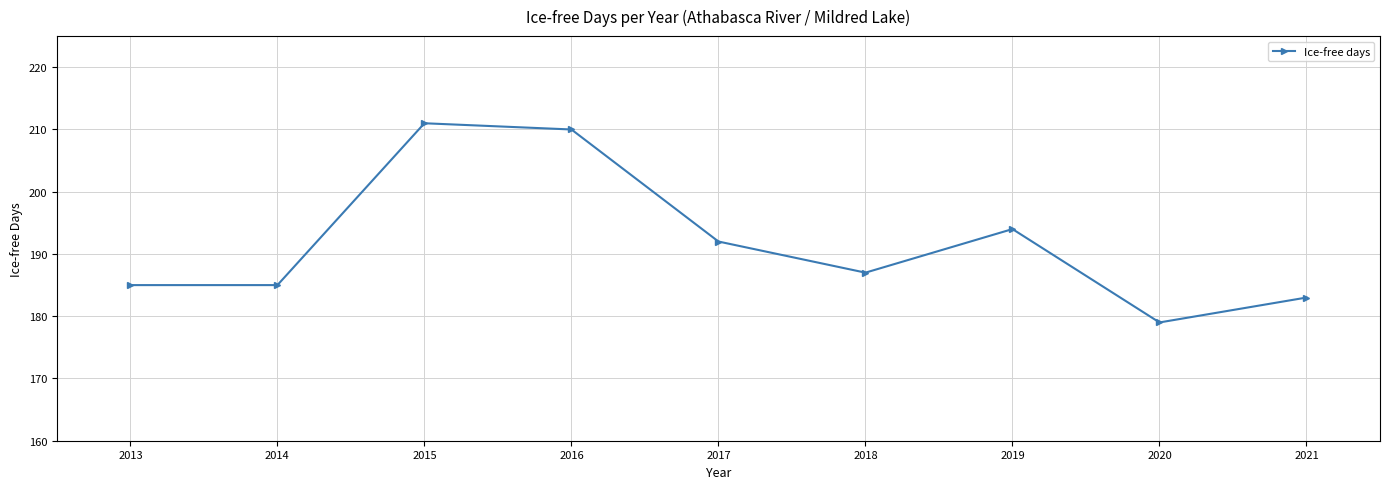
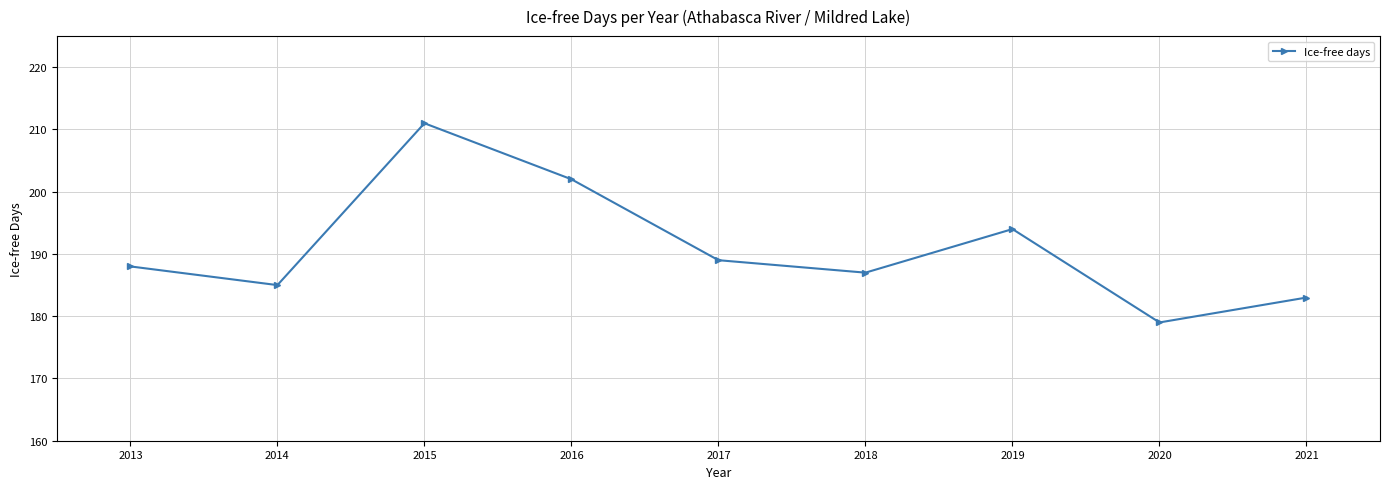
  {
-   "2013": 185,
+   "2013": 188,
    "2014": 185,
    "2015": 211,
-   "2016": 210,
-   "2017": 192,
+   "2016": 202,
+   "2017": 189,
    "2018": 187,
    "2019": 194,
    "2020": 179,
    "2021": 183
  }
